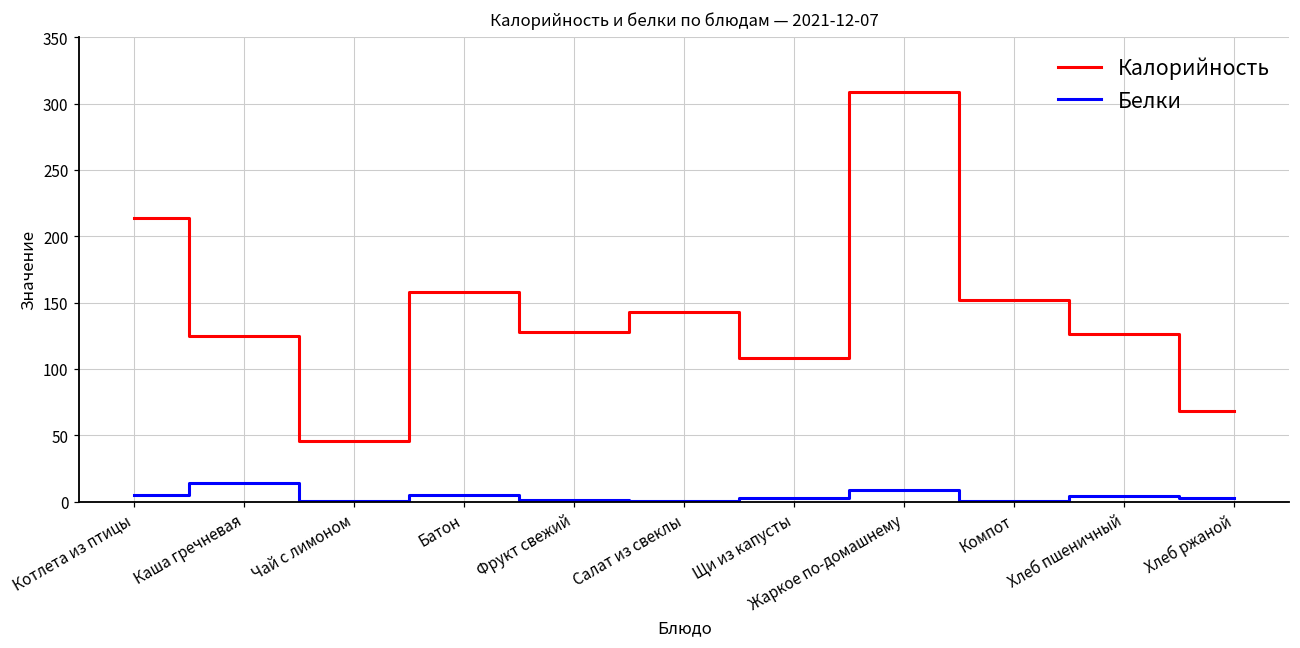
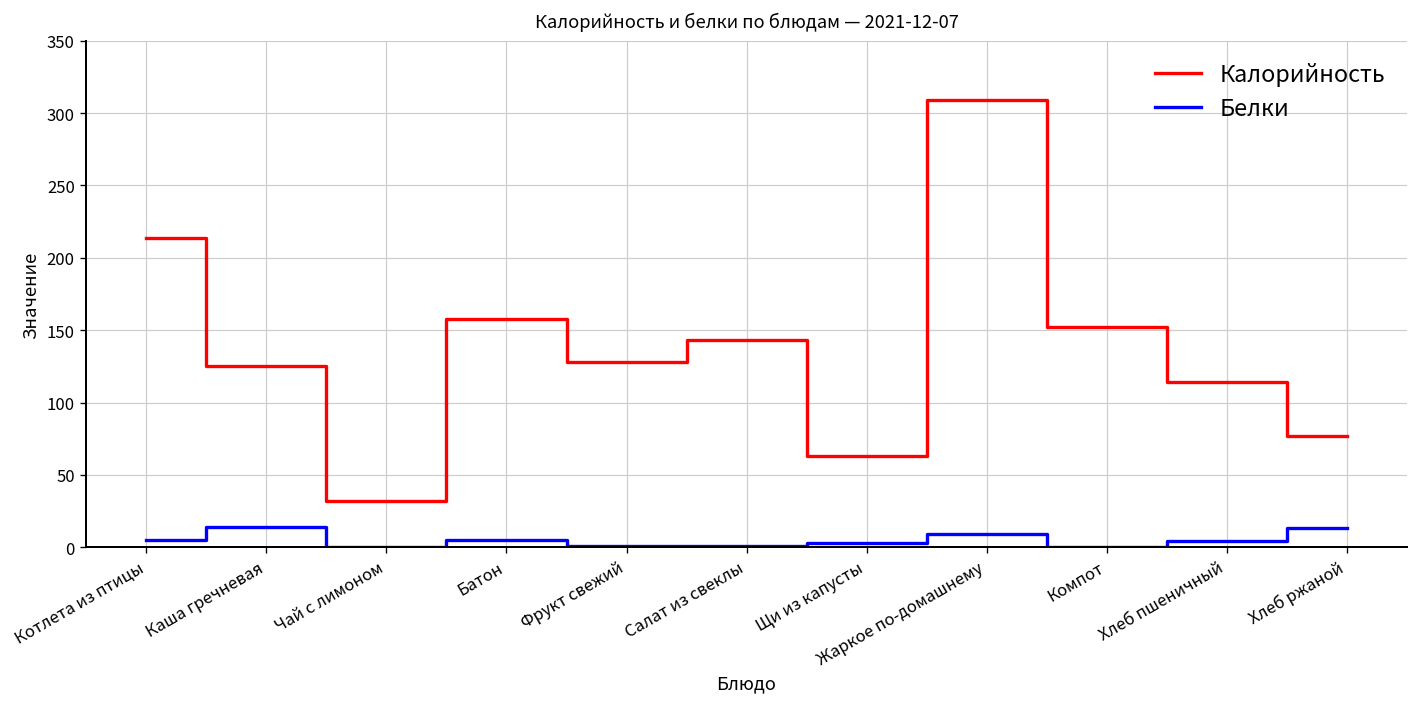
  {
    "Калорийность": {
      "Котлета из птицы": 214,
      "Каша гречневая": 125,
-     "Чай с лимоном": 46,
+     "Чай с лимоном": 32,
      "Батон": 158,
      "Фрукт свежий": 128,
      "Салат из свеклы": 143,
-     "Щи из капусты": 108,
+     "Щи из капусты": 63,
      "Жаркое по-домашнему": 309,
      "Компот": 152,
-     "Хлеб пшеничный": 126,
-     "Хлеб ржаной": 68
+     "Хлеб пшеничный": 114,
+     "Хлеб ржаной": 77
    },
    "Белки": {
      "Котлета из птицы": 5,
      "Каша гречневая": 14,
      "Чай с лимоном": 0,
      "Батон": 5,
      "Фрукт свежий": 1,
      "Салат из свеклы": 1,
      "Щи из капусты": 3,
      "Жаркое по-домашнему": 9,
      "Компот": 0,
      "Хлеб пшеничный": 4,
-     "Хлеб ржаной": 3
+     "Хлеб ржаной": 14
    }
  }
